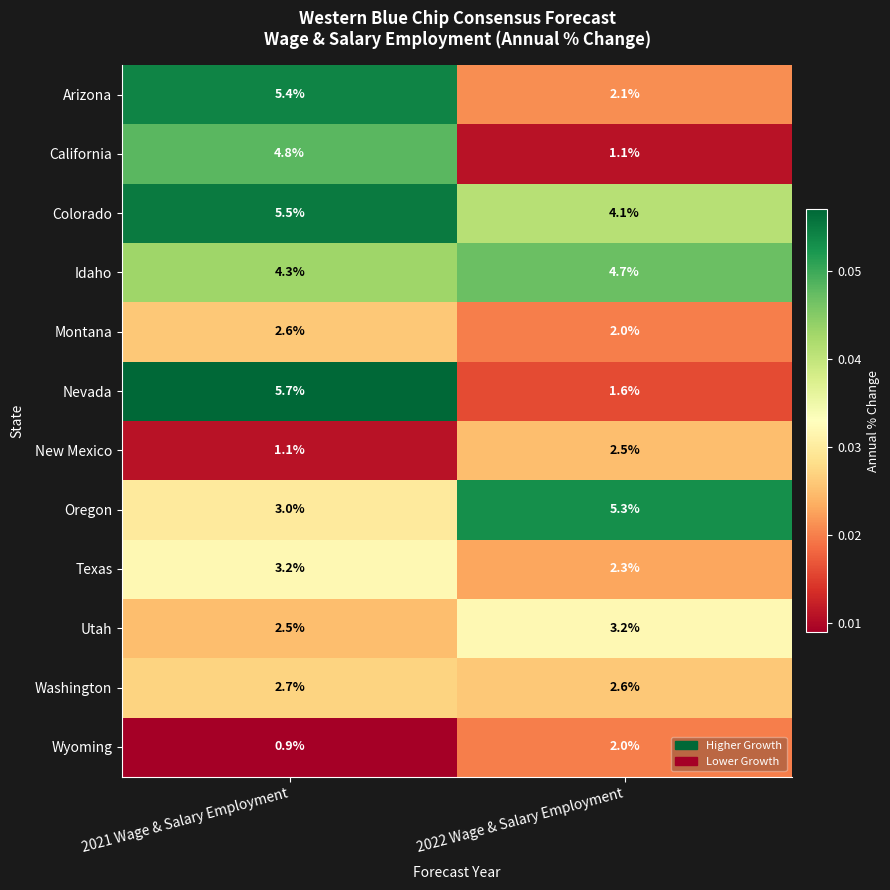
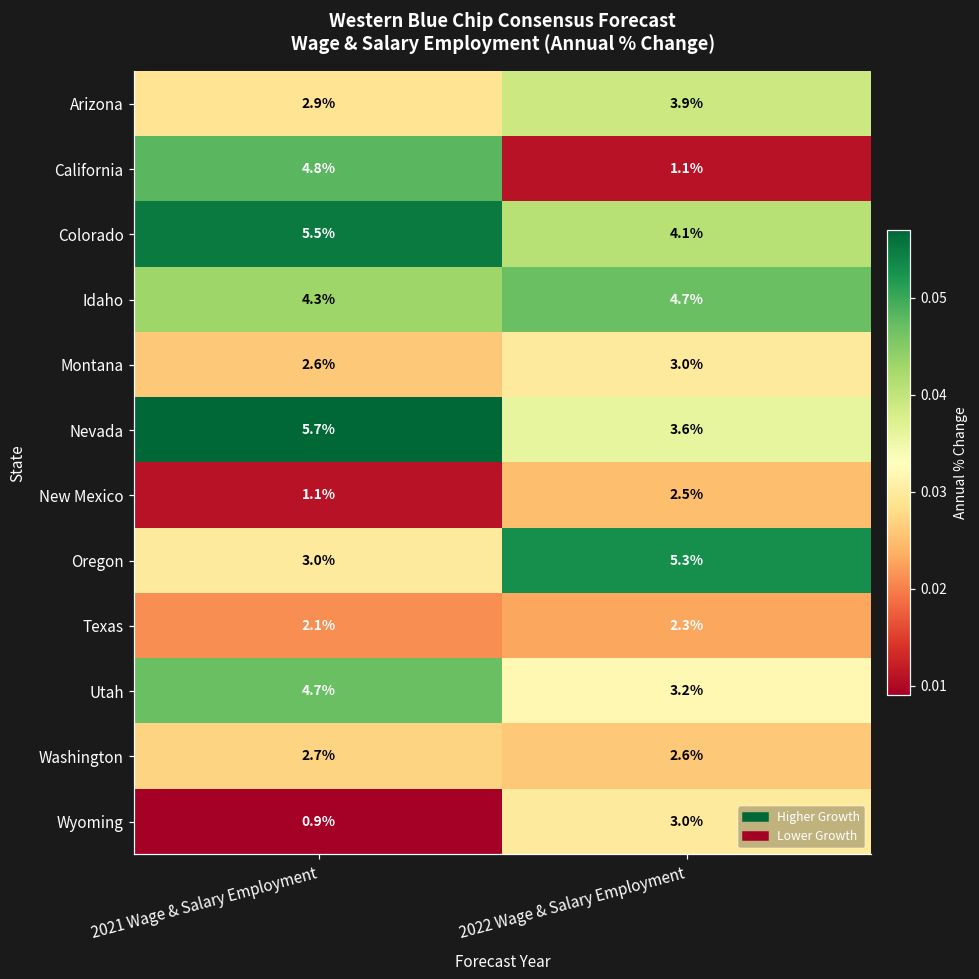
  {
    "Arizona": {
-     "2021 Wage & Salary Employment": "5.4%",
-     "2022 Wage & Salary Employment": "2.1%"
+     "2021 Wage & Salary Employment": "2.9%",
+     "2022 Wage & Salary Employment": "3.9%"
    },
    "California": {
      "2021 Wage & Salary Employment": "4.8%",
      "2022 Wage & Salary Employment": "1.1%"
    },
    "Colorado": {
      "2021 Wage & Salary Employment": "5.5%",
      "2022 Wage & Salary Employment": "4.1%"
    },
    "Idaho": {
      "2021 Wage & Salary Employment": "4.3%",
      "2022 Wage & Salary Employment": "4.7%"
    },
    "Montana": {
      "2021 Wage & Salary Employment": "2.6%",
-     "2022 Wage & Salary Employment": "2.0%"
+     "2022 Wage & Salary Employment": "3.0%"
    },
    "Nevada": {
      "2021 Wage & Salary Employment": "5.7%",
-     "2022 Wage & Salary Employment": "1.6%"
+     "2022 Wage & Salary Employment": "3.6%"
    },
    "New Mexico": {
      "2021 Wage & Salary Employment": "1.1%",
      "2022 Wage & Salary Employment": "2.5%"
    },
    "Oregon": {
      "2021 Wage & Salary Employment": "3.0%",
      "2022 Wage & Salary Employment": "5.3%"
    },
    "Texas": {
-     "2021 Wage & Salary Employment": "3.2%",
+     "2021 Wage & Salary Employment": "2.1%",
      "2022 Wage & Salary Employment": "2.3%"
    },
    "Utah": {
-     "2021 Wage & Salary Employment": "2.5%",
+     "2021 Wage & Salary Employment": "4.7%",
      "2022 Wage & Salary Employment": "3.2%"
    },
    "Washington": {
      "2021 Wage & Salary Employment": "2.7%",
      "2022 Wage & Salary Employment": "2.6%"
    },
    "Wyoming": {
      "2021 Wage & Salary Employment": "0.9%",
-     "2022 Wage & Salary Employment": "2.0%"
+     "2022 Wage & Salary Employment": "3.0%"
    }
  }
